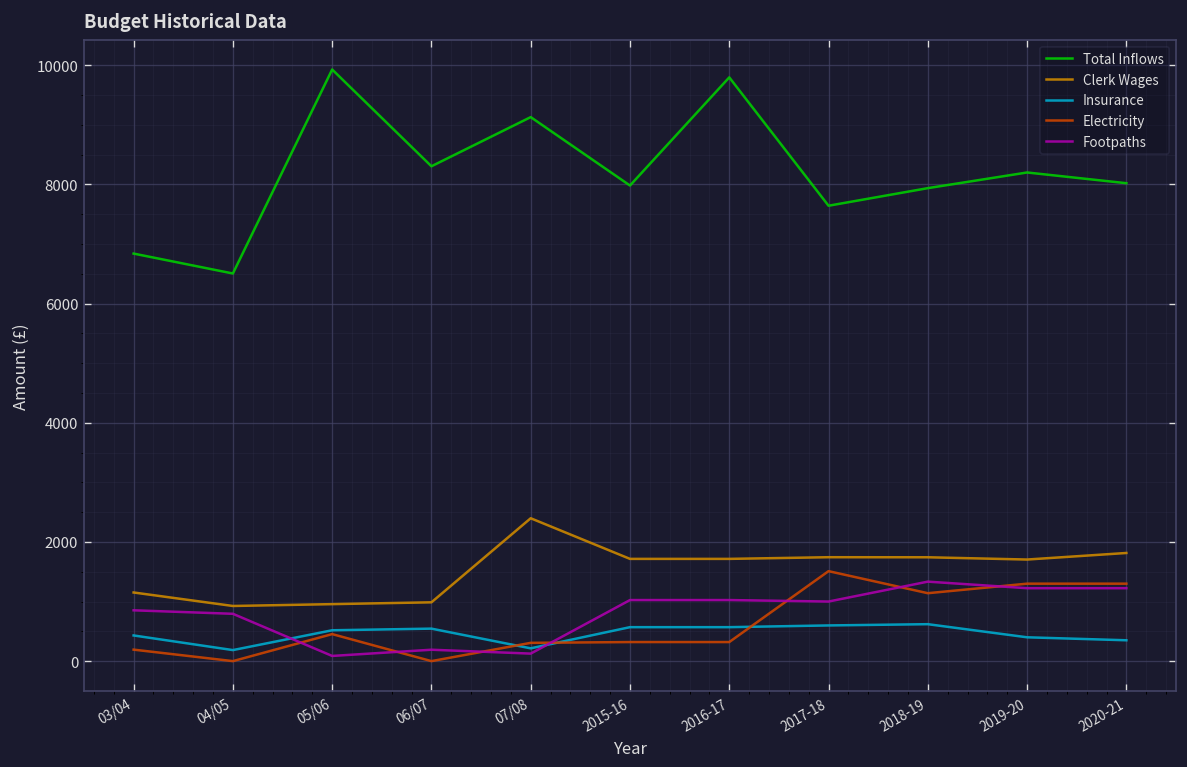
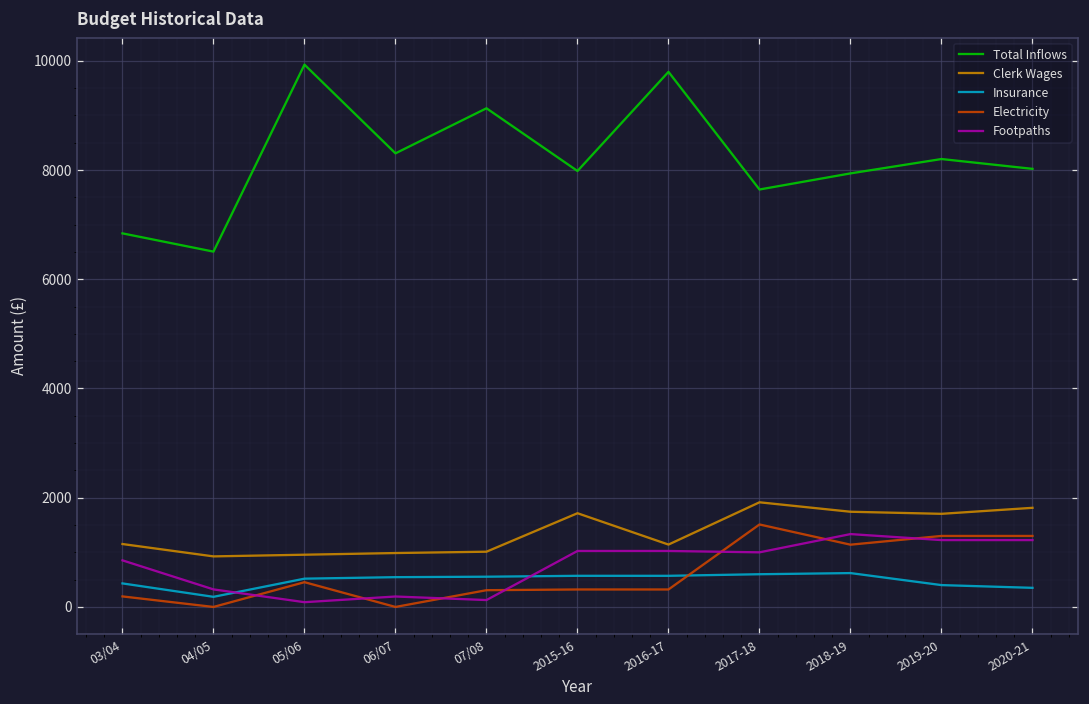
  {
    "Total Inflows": {
      "03/04": 6800,
      "04/05": 6500,
      "05/06": 9900,
      "06/07": 8300,
      "07/08": 9100,
      "2015-16": 8000,
      "2016-17": 9800,
      "2017-18": 7600,
      "2018-19": 7900,
      "2019-20": 8200,
      "2020-21": 8000
    },
    "Clerk Wages": {
      "03/04": 1200,
      "04/05": 900,
      "05/06": 1000,
      "06/07": 1000,
-     "07/08": 2400,
+     "07/08": 1000,
      "2015-16": 1700,
-     "2016-17": 1700,
-     "2017-18": 1700,
+     "2016-17": 1100,
+     "2017-18": 1900,
      "2018-19": 1700,
      "2019-20": 1700,
      "2020-21": 1800
    },
    "Insurance": {
      "03/04": 400,
      "04/05": 200,
      "05/06": 500,
      "06/07": 500,
-     "07/08": 200,
+     "07/08": 600,
      "2015-16": 600,
      "2016-17": 600,
      "2017-18": 600,
      "2018-19": 600,
      "2019-20": 400,
      "2020-21": 400
    },
    "Electricity": {
      "03/04": 200,
      "04/05": 0,
      "05/06": 500,
      "06/07": 0,
      "07/08": 300,
      "2015-16": 300,
      "2016-17": 300,
      "2017-18": 1500,
      "2018-19": 1100,
      "2019-20": 1300,
      "2020-21": 1300
    },
    "Footpaths": {
      "03/04": 900,
-     "04/05": 800,
+     "04/05": 300,
      "05/06": 100,
      "06/07": 200,
      "07/08": 100,
      "2015-16": 1000,
      "2016-17": 1000,
      "2017-18": 1000,
      "2018-19": 1300,
      "2019-20": 1200,
      "2020-21": 1200
    }
  }
